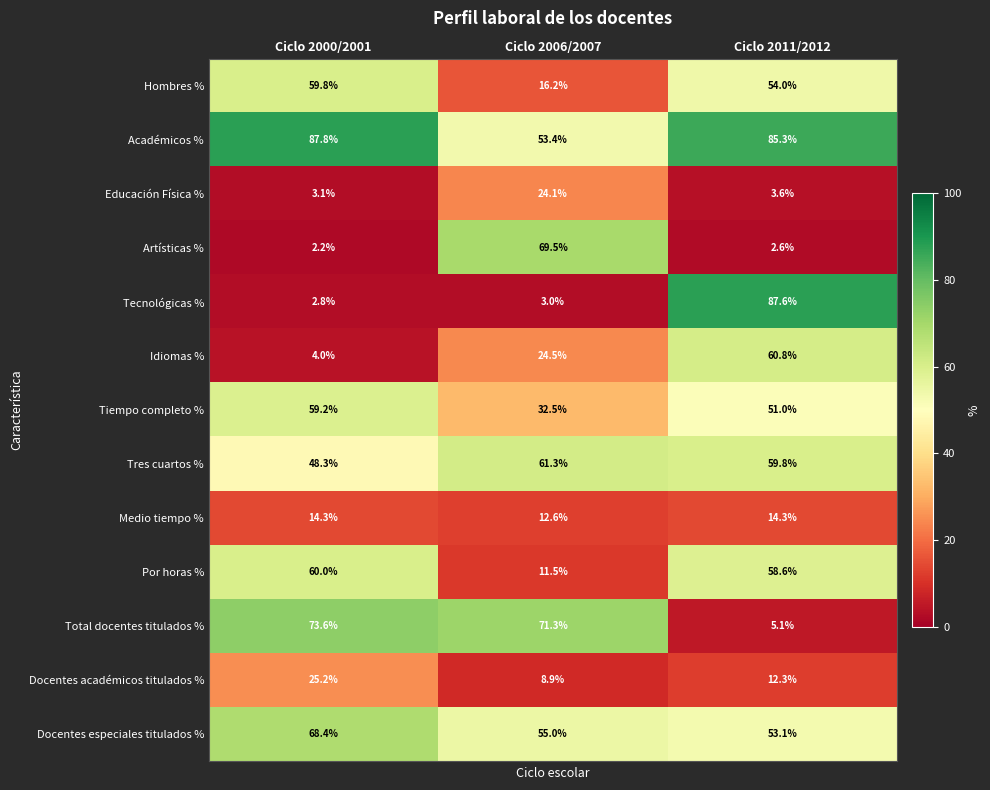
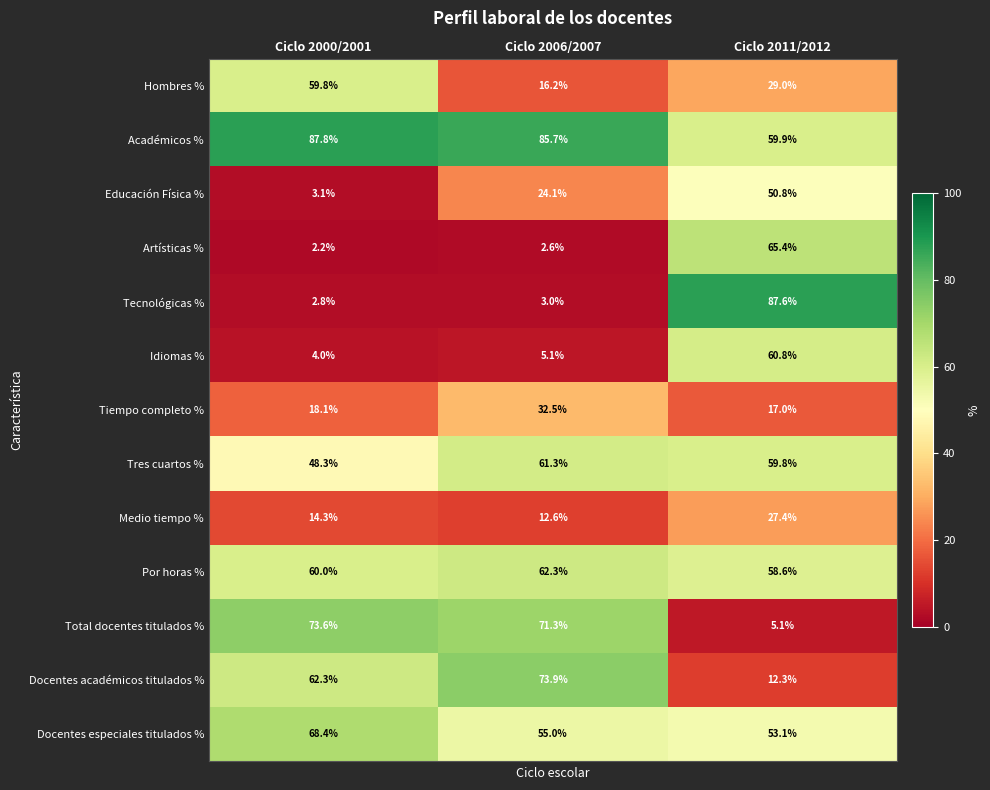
  {
    "Hombres %": {
      "Ciclo 2000/2001": "59.8%",
      "Ciclo 2006/2007": "16.2%",
-     "Ciclo 2011/2012": "54.0%"
+     "Ciclo 2011/2012": "29.0%"
    },
    "Académicos %": {
      "Ciclo 2000/2001": "87.8%",
-     "Ciclo 2006/2007": "53.4%",
-     "Ciclo 2011/2012": "85.3%"
+     "Ciclo 2006/2007": "85.7%",
+     "Ciclo 2011/2012": "59.9%"
    },
    "Educación Física %": {
      "Ciclo 2000/2001": "3.1%",
      "Ciclo 2006/2007": "24.1%",
-     "Ciclo 2011/2012": "3.6%"
+     "Ciclo 2011/2012": "50.8%"
    },
    "Artísticas %": {
      "Ciclo 2000/2001": "2.2%",
-     "Ciclo 2006/2007": "69.5%",
-     "Ciclo 2011/2012": "2.6%"
+     "Ciclo 2006/2007": "2.6%",
+     "Ciclo 2011/2012": "65.4%"
    },
    "Tecnológicas %": {
      "Ciclo 2000/2001": "2.8%",
      "Ciclo 2006/2007": "3.0%",
      "Ciclo 2011/2012": "87.6%"
    },
    "Idiomas %": {
      "Ciclo 2000/2001": "4.0%",
-     "Ciclo 2006/2007": "24.5%",
+     "Ciclo 2006/2007": "5.1%",
      "Ciclo 2011/2012": "60.8%"
    },
    "Tiempo completo %": {
-     "Ciclo 2000/2001": "59.2%",
+     "Ciclo 2000/2001": "18.1%",
      "Ciclo 2006/2007": "32.5%",
-     "Ciclo 2011/2012": "51.0%"
+     "Ciclo 2011/2012": "17.0%"
    },
    "Tres cuartos %": {
      "Ciclo 2000/2001": "48.3%",
      "Ciclo 2006/2007": "61.3%",
      "Ciclo 2011/2012": "59.8%"
    },
    "Medio tiempo %": {
      "Ciclo 2000/2001": "14.3%",
      "Ciclo 2006/2007": "12.6%",
-     "Ciclo 2011/2012": "14.3%"
+     "Ciclo 2011/2012": "27.4%"
    },
    "Por horas %": {
      "Ciclo 2000/2001": "60.0%",
-     "Ciclo 2006/2007": "11.5%",
+     "Ciclo 2006/2007": "62.3%",
      "Ciclo 2011/2012": "58.6%"
    },
    "Total docentes titulados %": {
      "Ciclo 2000/2001": "73.6%",
      "Ciclo 2006/2007": "71.3%",
      "Ciclo 2011/2012": "5.1%"
    },
    "Docentes académicos titulados %": {
-     "Ciclo 2000/2001": "25.2%",
-     "Ciclo 2006/2007": "8.9%",
+     "Ciclo 2000/2001": "62.3%",
+     "Ciclo 2006/2007": "73.9%",
      "Ciclo 2011/2012": "12.3%"
    },
    "Docentes especiales titulados %": {
      "Ciclo 2000/2001": "68.4%",
      "Ciclo 2006/2007": "55.0%",
      "Ciclo 2011/2012": "53.1%"
    }
  }
